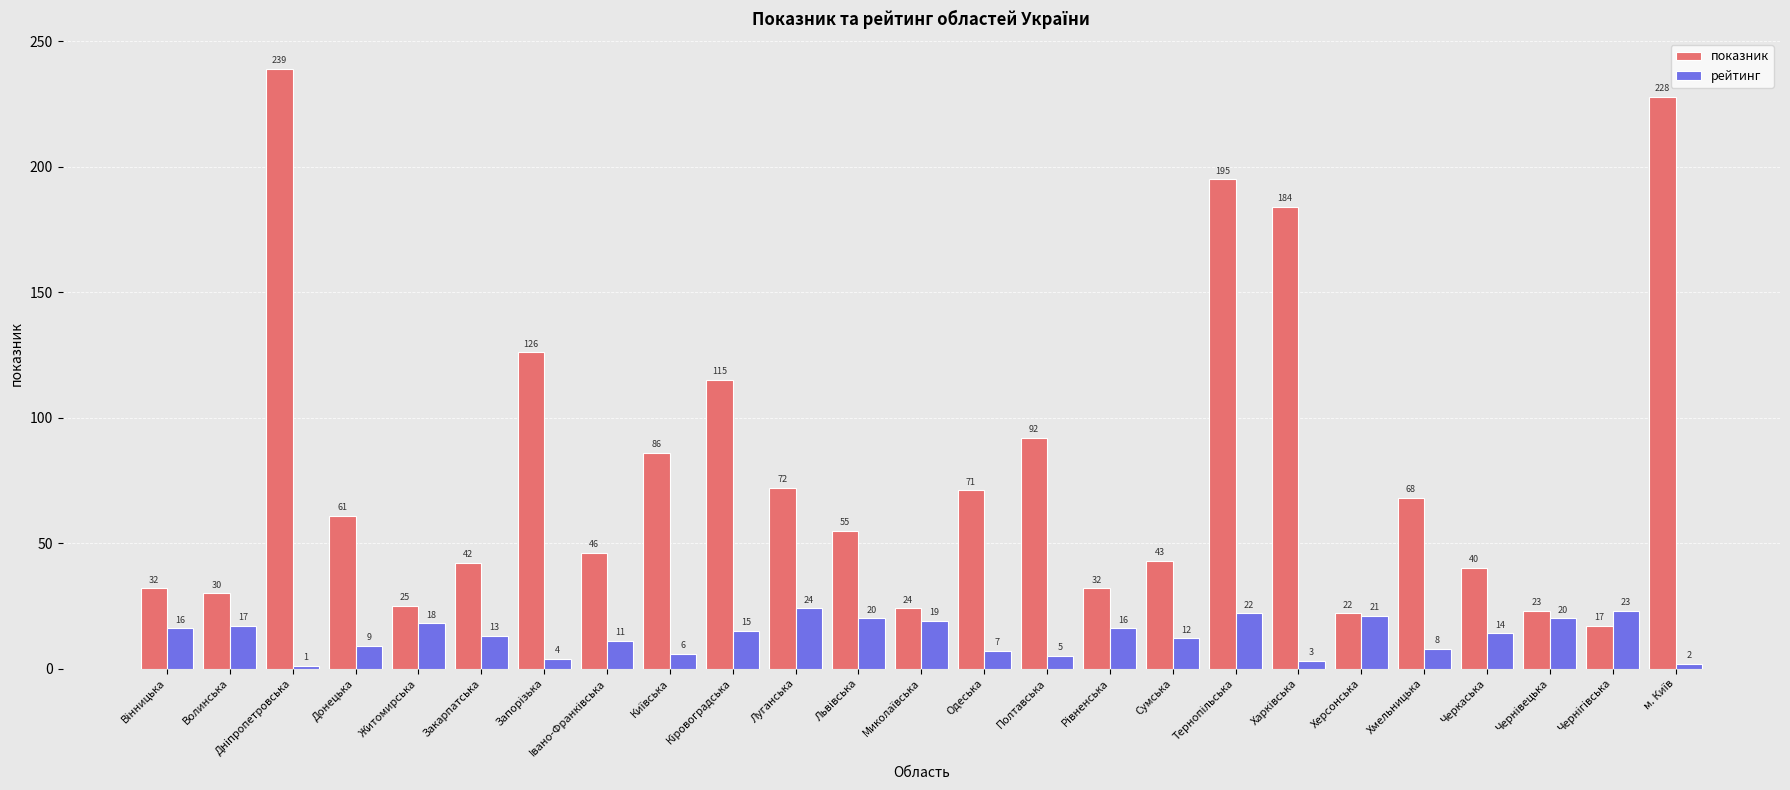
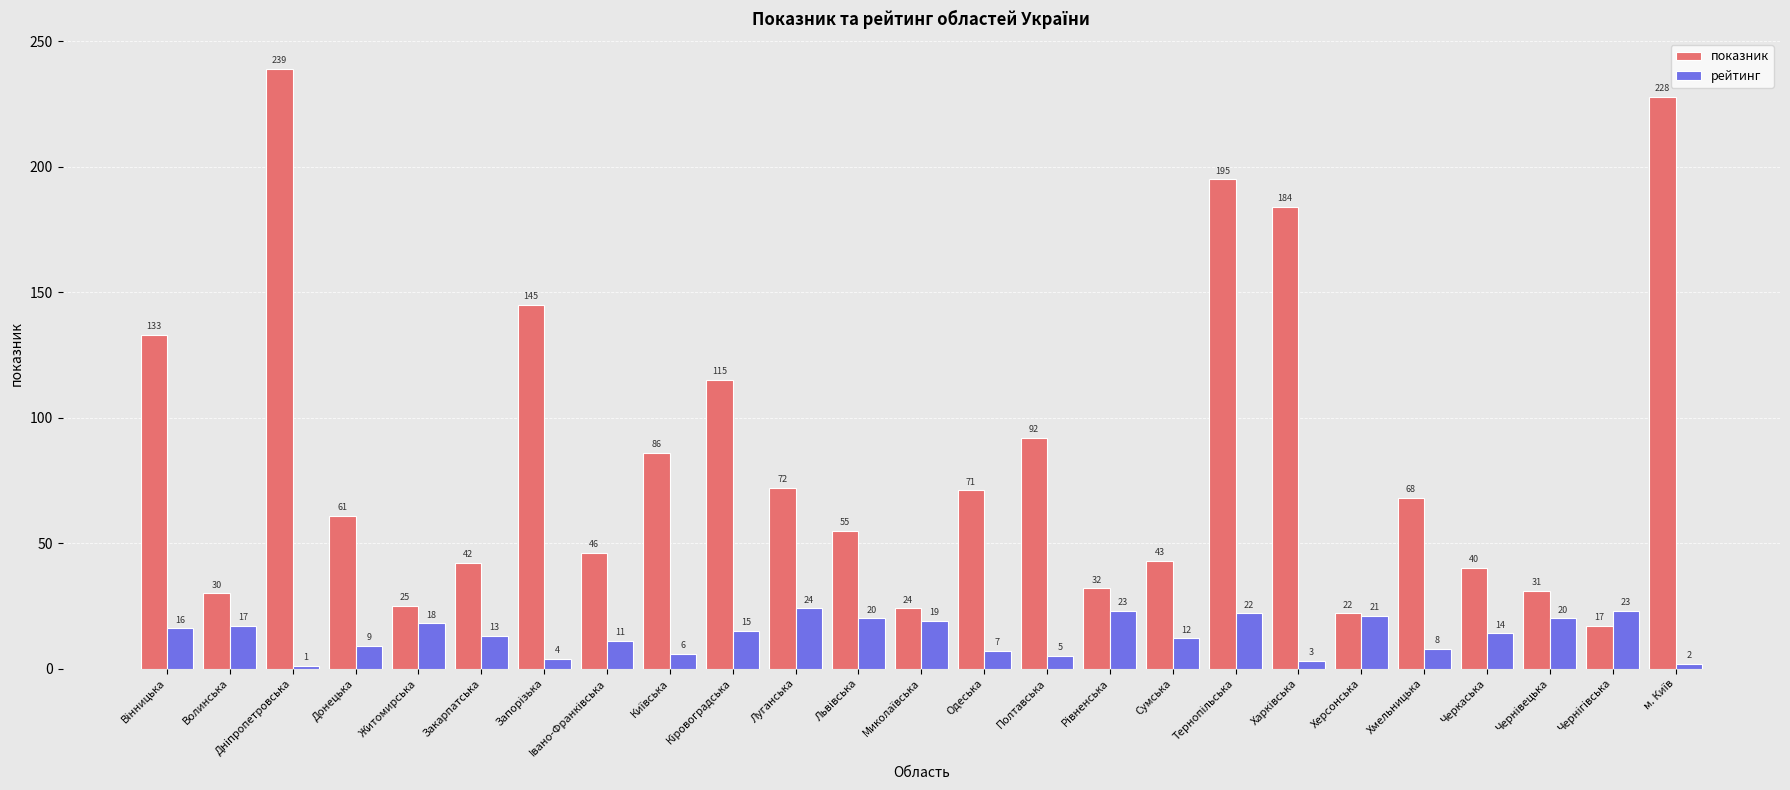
  {
    "показник": {
-     "Вінницька": 32,
+     "Вінницька": 133,
      "Волинська": 30,
      "Дніпропетровська": 239,
      "Донецька": 61,
      "Житомирська": 25,
      "Закарпатська": 42,
-     "Запорізька": 126,
+     "Запорізька": 145,
      "Івано-Франківська": 46,
      "Київська": 86,
      "Кіровоградська": 115,
      "Луганська": 72,
      "Львівська": 55,
      "Миколаївська": 24,
      "Одеська": 71,
      "Полтавська": 92,
      "Рівненська": 32,
      "Сумська": 43,
      "Тернопільська": 195,
      "Харківська": 184,
      "Херсонська": 22,
      "Хмельницька": 68,
      "Черкаська": 40,
-     "Чернівецька": 23,
+     "Чернівецька": 31,
      "Чернігівська": 17,
      "м. Київ": 228
    },
    "рейтинг": {
      "Вінницька": 16,
      "Волинська": 17,
      "Дніпропетровська": 1,
      "Донецька": 9,
      "Житомирська": 18,
      "Закарпатська": 13,
      "Запорізька": 4,
      "Івано-Франківська": 11,
      "Київська": 6,
      "Кіровоградська": 15,
      "Луганська": 24,
      "Львівська": 20,
      "Миколаївська": 19,
      "Одеська": 7,
      "Полтавська": 5,
-     "Рівненська": 16,
+     "Рівненська": 23,
      "Сумська": 12,
      "Тернопільська": 22,
      "Харківська": 3,
      "Херсонська": 21,
      "Хмельницька": 8,
      "Черкаська": 14,
      "Чернівецька": 20,
      "Чернігівська": 23,
      "м. Київ": 2
    }
  }
